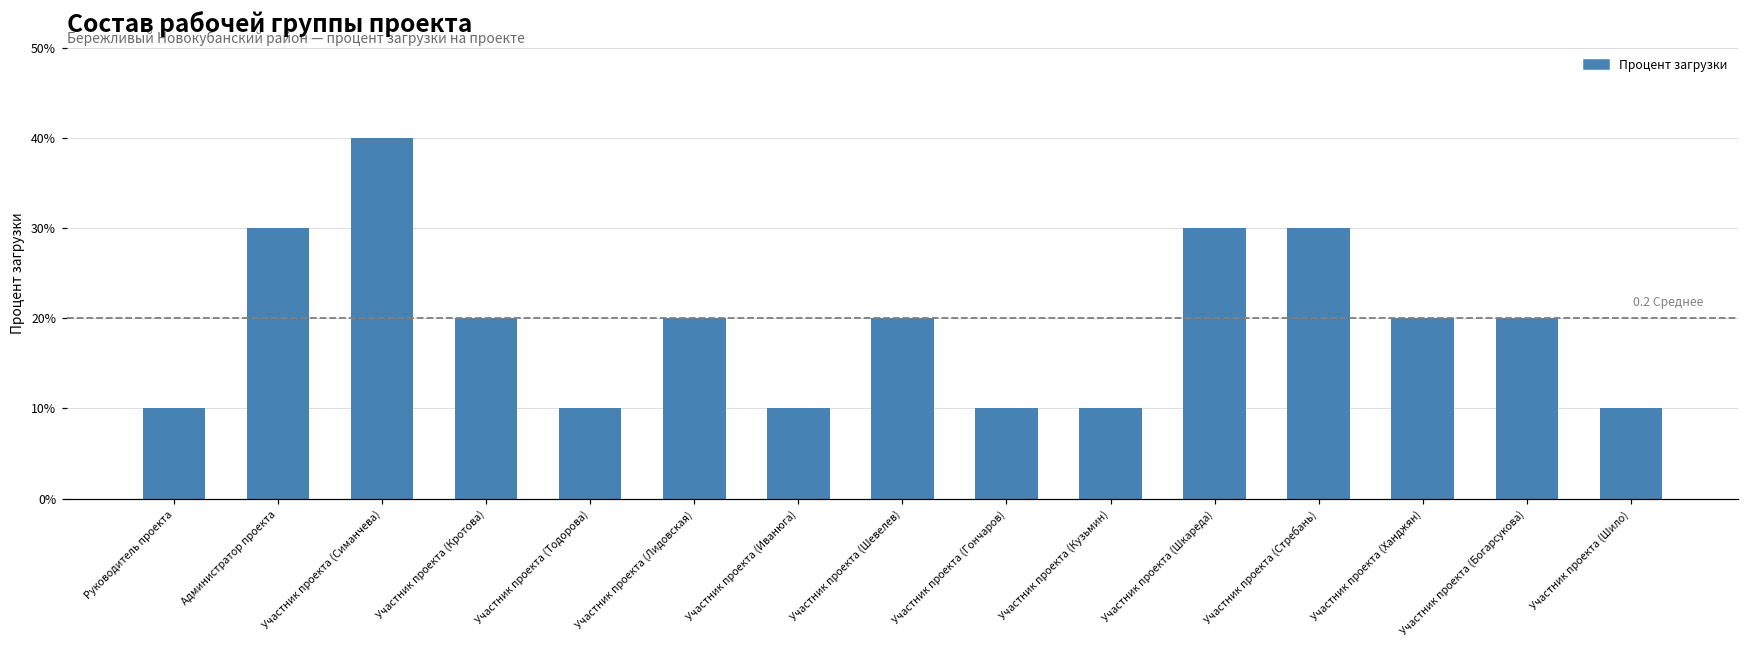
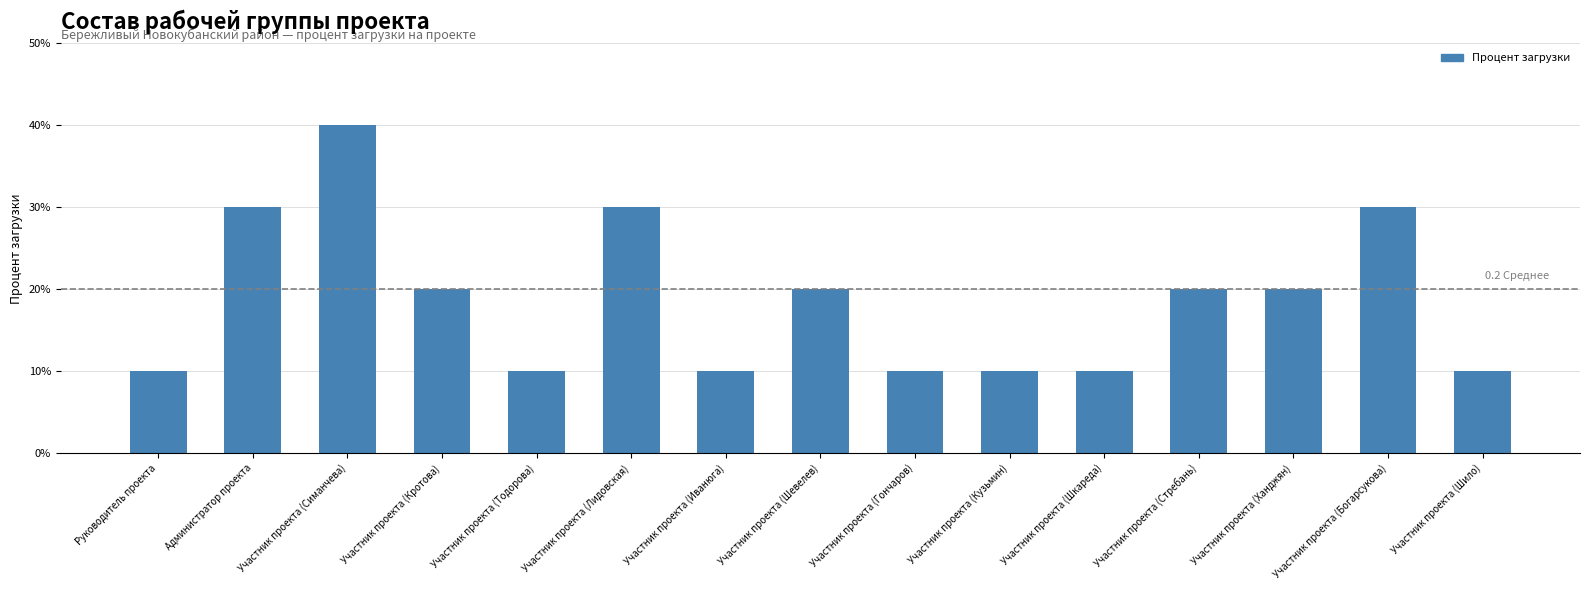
  {
    "Руководитель проекта": "10%",
    "Администратор проекта": "30%",
    "Участник проекта (Симанчева)": "40%",
    "Участник проекта (Кротова)": "20%",
    "Участник проекта (Тодорова)": "10%",
-   "Участник проекта (Лидовская)": "20%",
+   "Участник проекта (Лидовская)": "30%",
    "Участник проекта (Иванюга)": "10%",
    "Участник проекта (Шевелев)": "20%",
    "Участник проекта (Гончаров)": "10%",
    "Участник проекта (Кузьмин)": "10%",
-   "Участник проекта (Шкареда)": "30%",
-   "Участник проекта (Стребань)": "30%",
+   "Участник проекта (Шкареда)": "10%",
+   "Участник проекта (Стребань)": "20%",
    "Участник проекта (Ханджян)": "20%",
-   "Участник проекта (Богарсукова)": "20%",
+   "Участник проекта (Богарсукова)": "30%",
    "Участник проекта (Шило)": "10%"
  }
